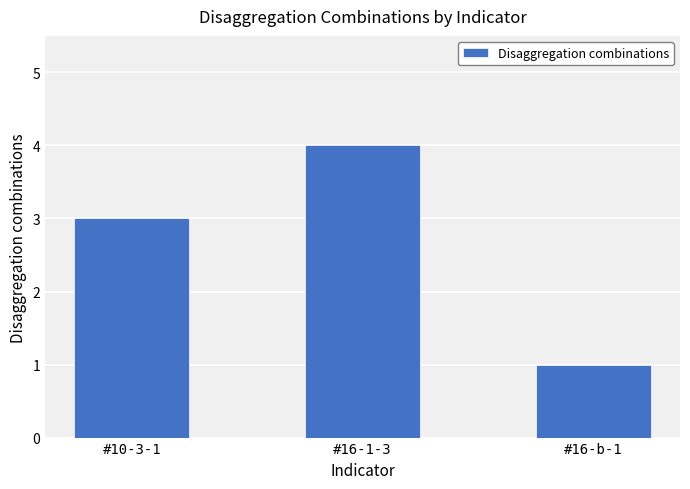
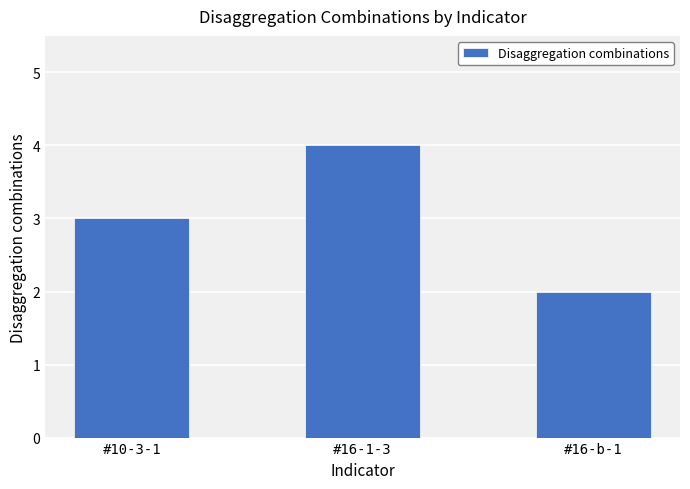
  {
    "#10-3-1": 3,
    "#16-1-3": 4,
-   "#16-b-1": 1
+   "#16-b-1": 2
  }
